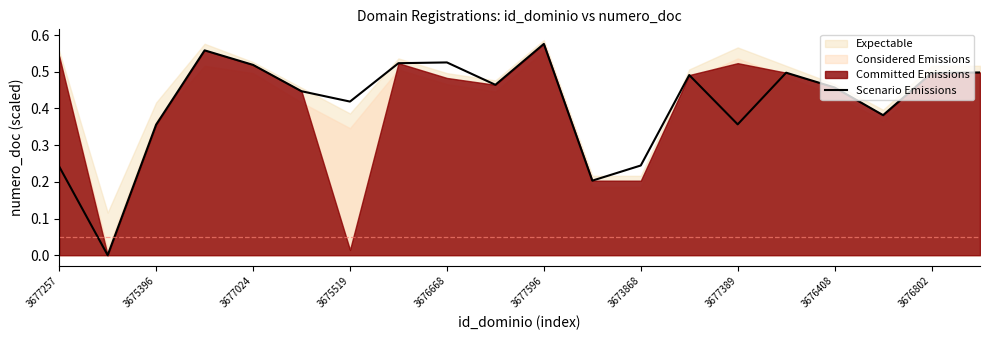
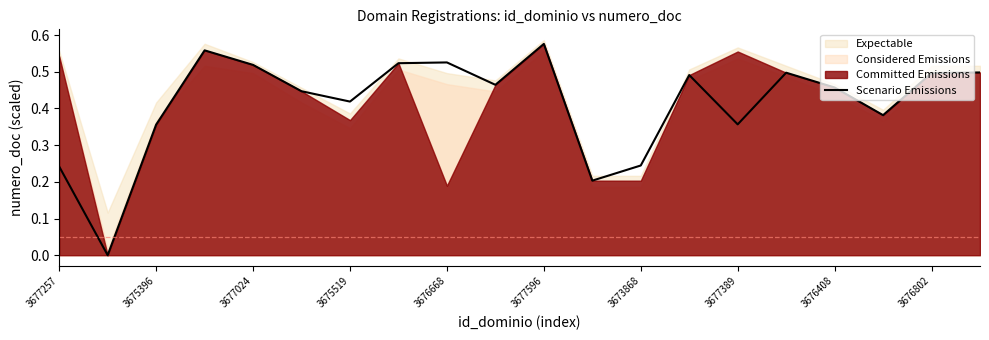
  {
    "Scenario Emissions": {
      "3677257": 0.24,
      "3675519": 0.42,
      "3676668": 0.53,
      "3673868": 0.24,
      "3677389": 0.36
    },
    "Committed Emissions": {
-     "3675519": 0.01,
-     "3676668": 0.48,
+     "3675519": 0.37,
+     "3676668": 0.19,
      "3673868": 0.20,
-     "3677389": 0.52
+     "3677389": 0.56
    }
  }
